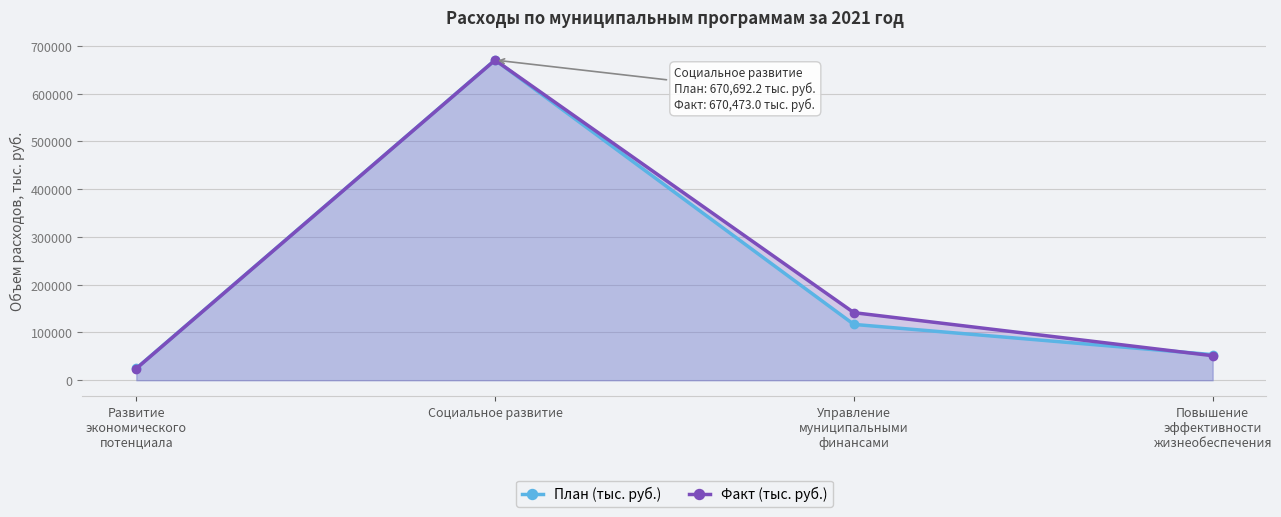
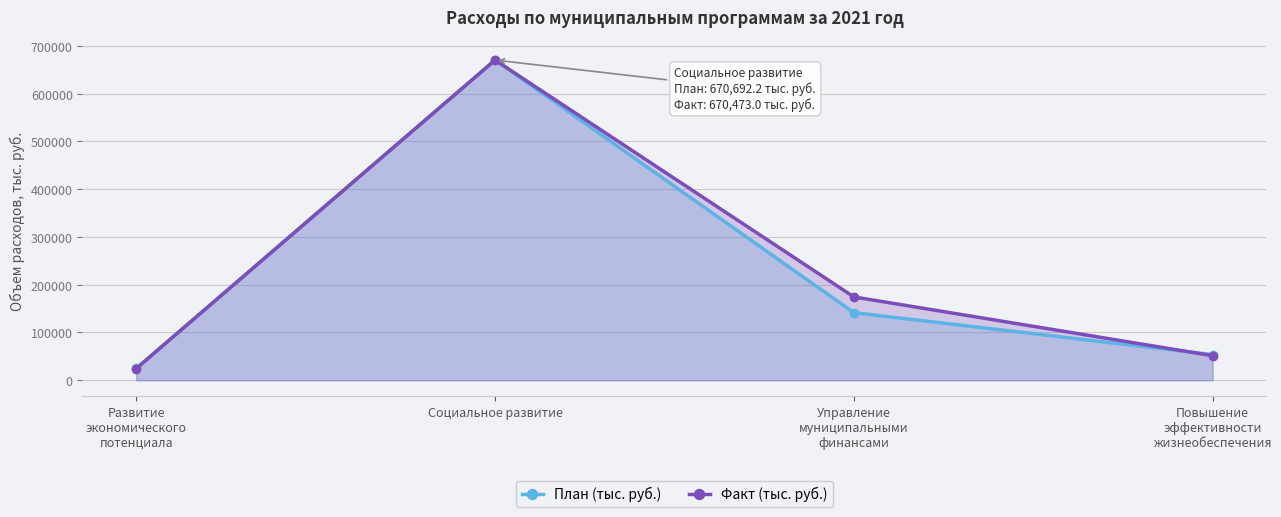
  {
    "План (тыс. руб.)": {
-     "Управление муниципальными финансами": 120000
+     "Управление муниципальными финансами": 140000
    },
    "Факт (тыс. руб.)": {
-     "Управление муниципальными финансами": 140000
+     "Управление муниципальными финансами": 170000
    }
  }
